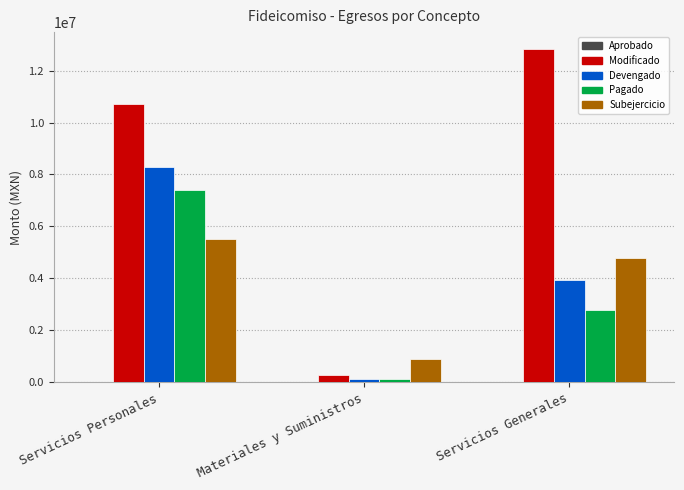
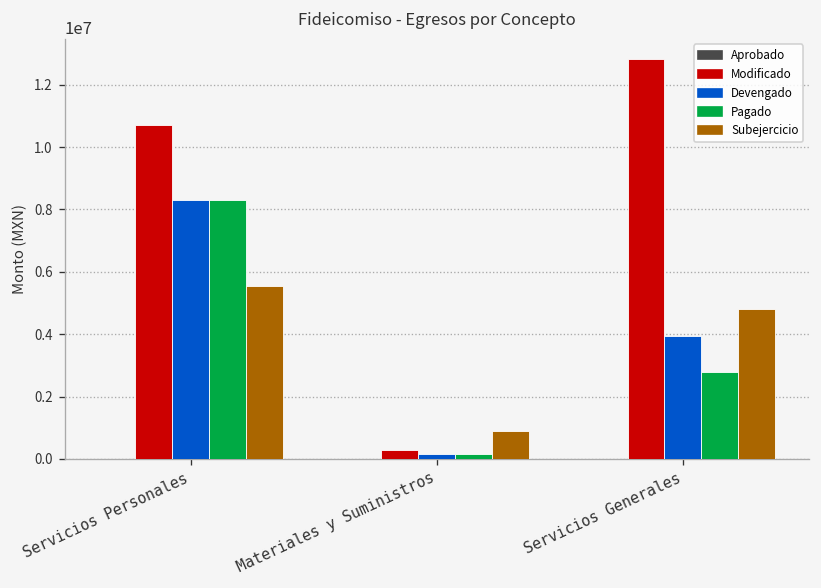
  {
    "Aprobado": {
      "Servicios Personales": 0,
      "Materiales y Suministros": 0,
      "Servicios Generales": 0
    },
    "Modificado": {
      "Servicios Personales": 10700000,
      "Materiales y Suministros": 300000,
      "Servicios Generales": 12800000
    },
    "Devengado": {
      "Servicios Personales": 8300000,
      "Materiales y Suministros": 100000,
      "Servicios Generales": 4000000
    },
    "Pagado": {
-     "Servicios Personales": 7400000,
+     "Servicios Personales": 8300000,
      "Materiales y Suministros": 100000,
      "Servicios Generales": 2800000
    },
    "Subejercicio": {
      "Servicios Personales": 5500000,
      "Materiales y Suministros": 900000,
      "Servicios Generales": 4800000
    }
  }
